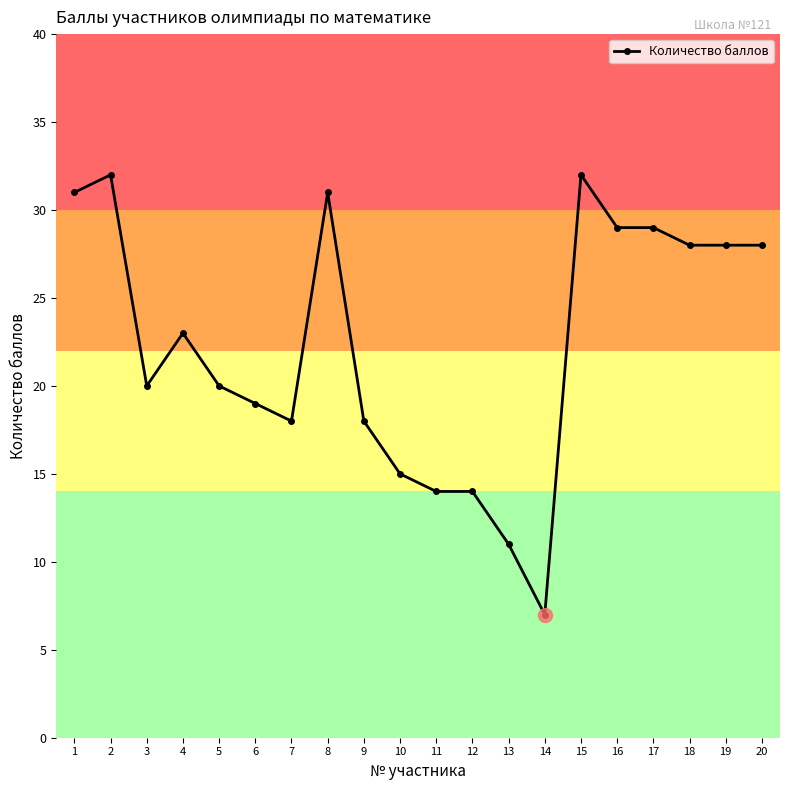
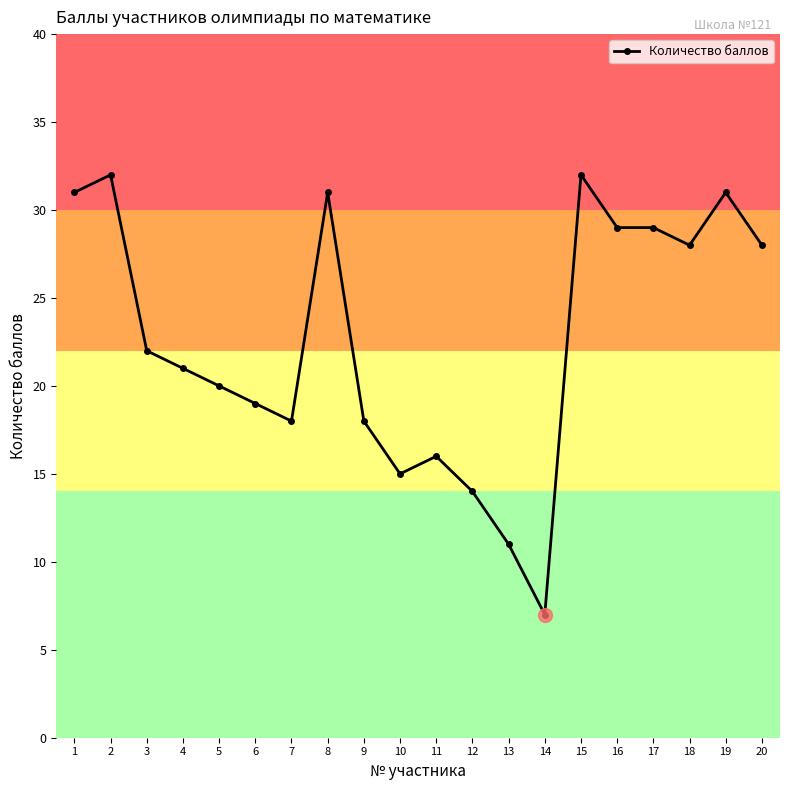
  {
    "Количество баллов": {
      "1": 31,
      "2": 32,
-     "3": 20,
-     "4": 23,
+     "3": 22,
+     "4": 21,
      "5": 20,
      "6": 19,
      "7": 18,
      "8": 31,
      "9": 18,
      "10": 15,
-     "11": 14,
+     "11": 16,
      "12": 14,
      "13": 11,
      "15": 32,
      "16": 29,
      "17": 29,
      "18": 28,
-     "19": 28,
+     "19": 31,
      "20": 28
    }
  }
